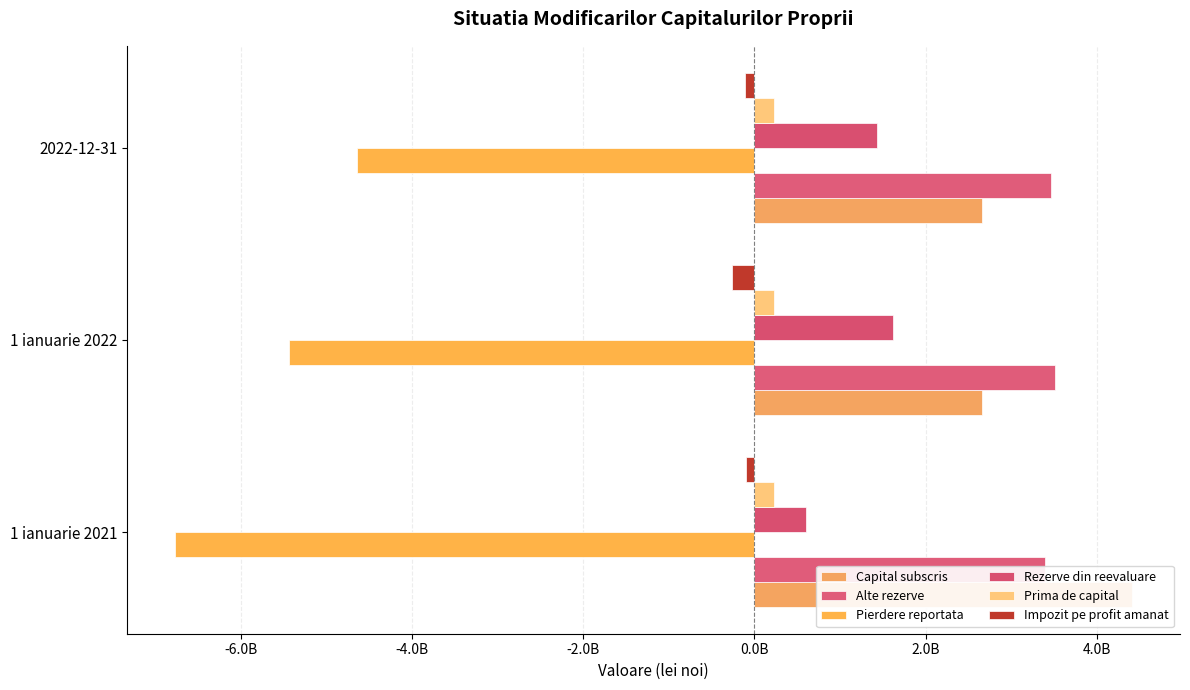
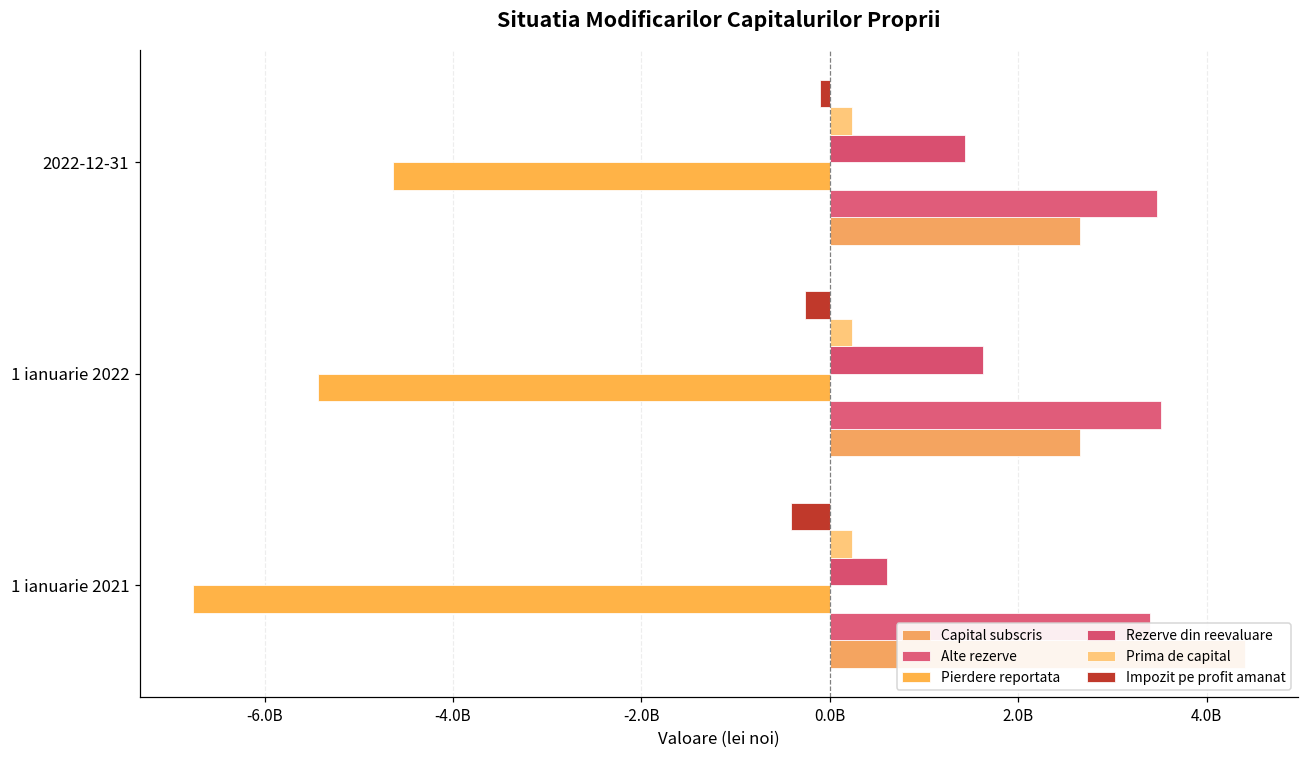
  {
    "Impozit pe profit amanat": {
      "2022-12-31": -100000000,
      "1 ianuarie 2022": -300000000,
-     "1 ianuarie 2021": -100000000
+     "1 ianuarie 2021": -400000000
    }
  }
